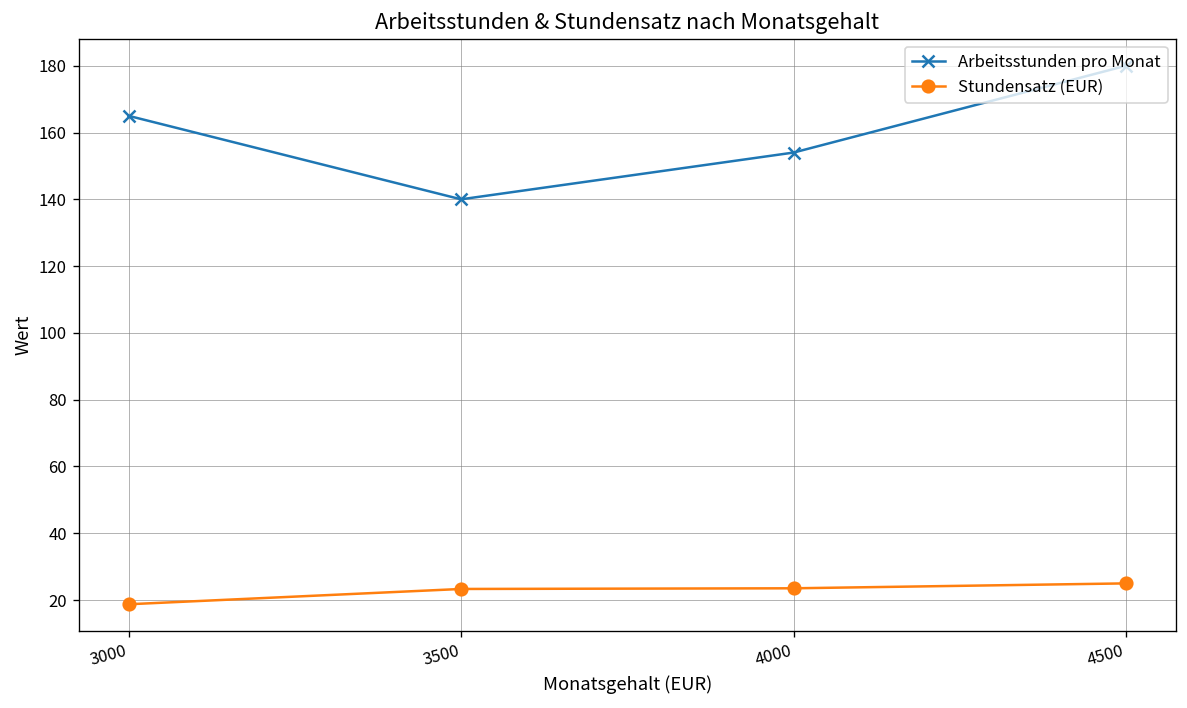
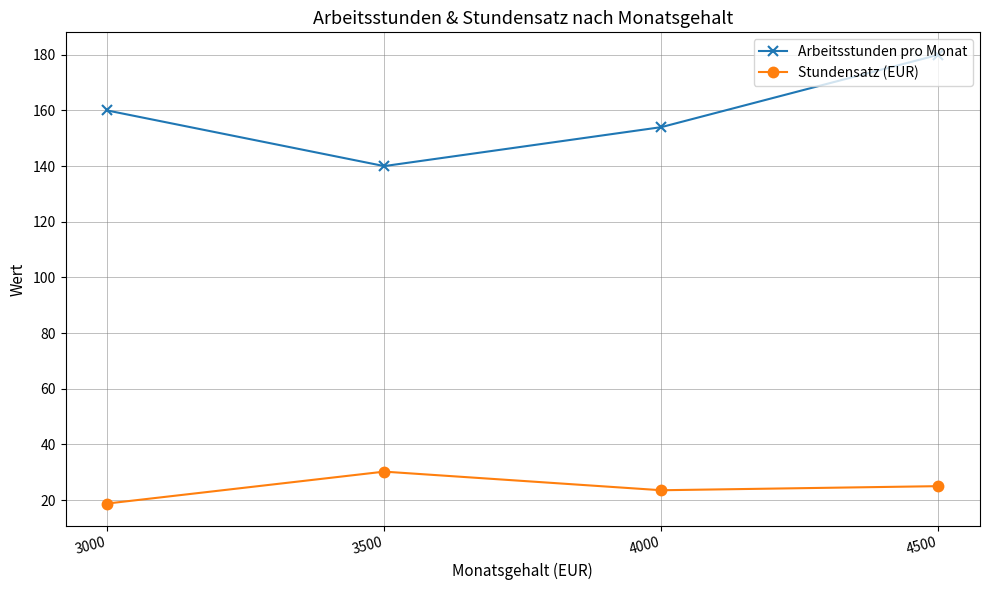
  {
    "Arbeitsstunden pro Monat": {
-     "3000": 165,
+     "3000": 160,
      "3500": 140,
      "4000": 154
    },
    "Stundensatz (EUR)": {
      "3000": 19,
-     "3500": 23,
+     "3500": 30,
      "4000": 24,
      "4500": 25
    }
  }
